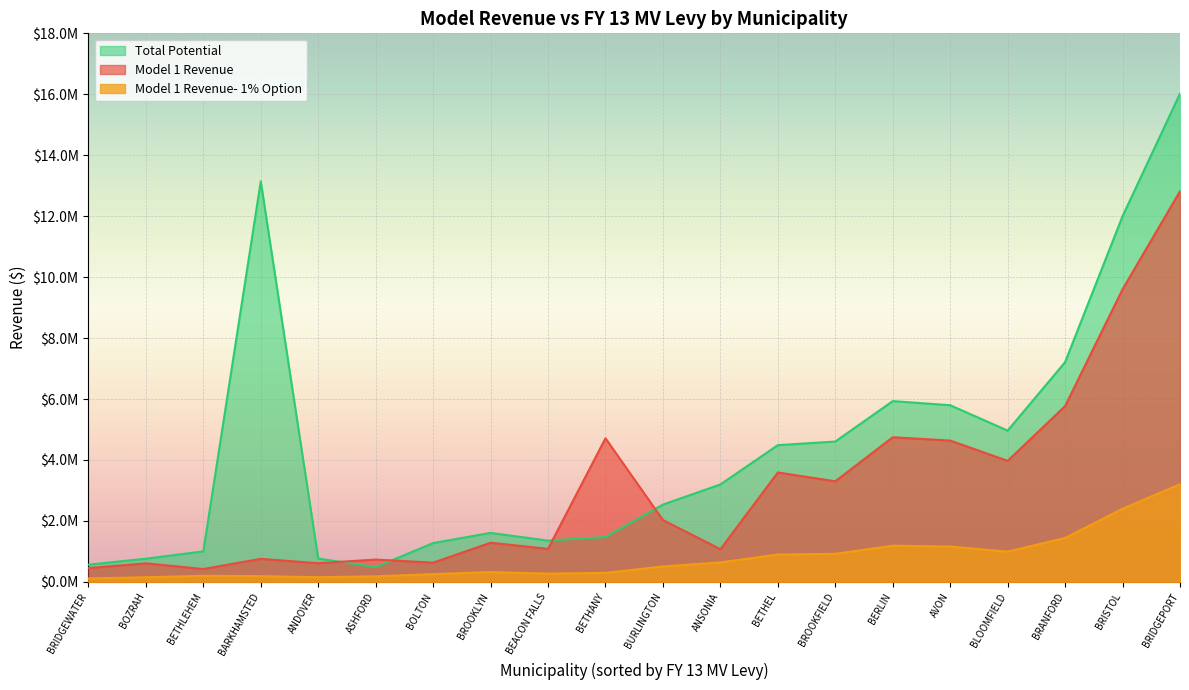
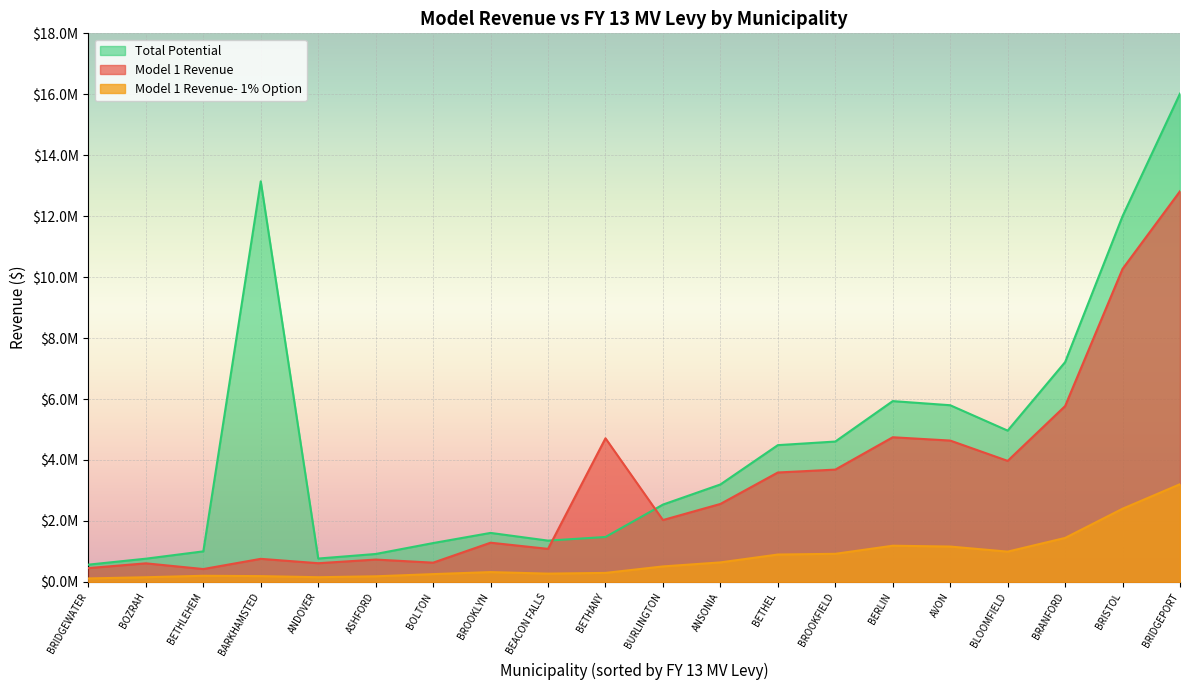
  {
    "Total Potential": {
      "BRIDGEWATER": "$600000",
      "BOZRAH": "$800000",
      "BETHLEHEM": "$1000000",
      "BARKHAMSTED": "$13100000",
      "ANDOVER": "$800000",
-     "ASHFORD": "$500000",
+     "ASHFORD": "$900000",
      "BOLTON": "$1300000",
      "BROOKLYN": "$1600000",
      "BEACON FALLS": "$1400000",
      "BETHANY": "$1500000",
      "BURLINGTON": "$2500000",
      "ANSONIA": "$3200000",
      "BETHEL": "$4500000",
      "BROOKFIELD": "$4600000",
      "BERLIN": "$5900000",
      "AVON": "$5800000",
      "BLOOMFIELD": "$5000000",
      "BRANFORD": "$7200000",
      "BRISTOL": "$12000000",
      "BRIDGEPORT": "$16000000"
    },
    "Model 1 Revenue": {
      "BRIDGEWATER": "$500000",
      "BOZRAH": "$600000",
      "BETHLEHEM": "$400000",
      "BARKHAMSTED": "$800000",
      "ANDOVER": "$600000",
      "ASHFORD": "$700000",
      "BOLTON": "$600000",
      "BROOKLYN": "$1300000",
      "BEACON FALLS": "$1100000",
      "BETHANY": "$4700000",
      "BURLINGTON": "$2000000",
-     "ANSONIA": "$1100000",
+     "ANSONIA": "$2600000",
      "BETHEL": "$3600000",
-     "BROOKFIELD": "$3300000",
+     "BROOKFIELD": "$3700000",
      "BERLIN": "$4700000",
      "AVON": "$4600000",
      "BLOOMFIELD": "$4000000",
      "BRANFORD": "$5800000",
-     "BRISTOL": "$9600000",
+     "BRISTOL": "$10300000",
      "BRIDGEPORT": "$12800000"
    },
    "Model 1 Revenue- 1% Option": {
      "BRIDGEWATER": "$100000",
      "BOZRAH": "$200000",
      "BETHLEHEM": "$200000",
      "BARKHAMSTED": "$200000",
      "ANDOVER": "$200000",
      "ASHFORD": "$200000",
      "BOLTON": "$300000",
      "BROOKLYN": "$300000",
      "BEACON FALLS": "$300000",
      "BETHANY": "$300000",
      "BURLINGTON": "$500000",
      "ANSONIA": "$600000",
      "BETHEL": "$900000",
      "BROOKFIELD": "$900000",
      "BERLIN": "$1200000",
      "AVON": "$1200000",
      "BLOOMFIELD": "$1000000",
      "BRANFORD": "$1400000",
      "BRISTOL": "$2400000",
      "BRIDGEPORT": "$3200000"
    }
  }
